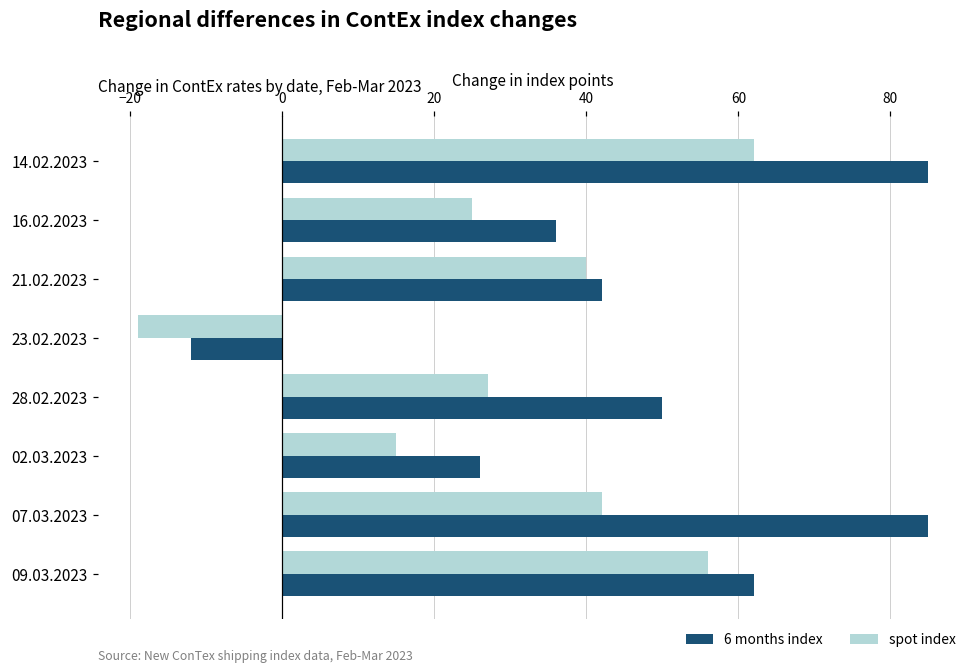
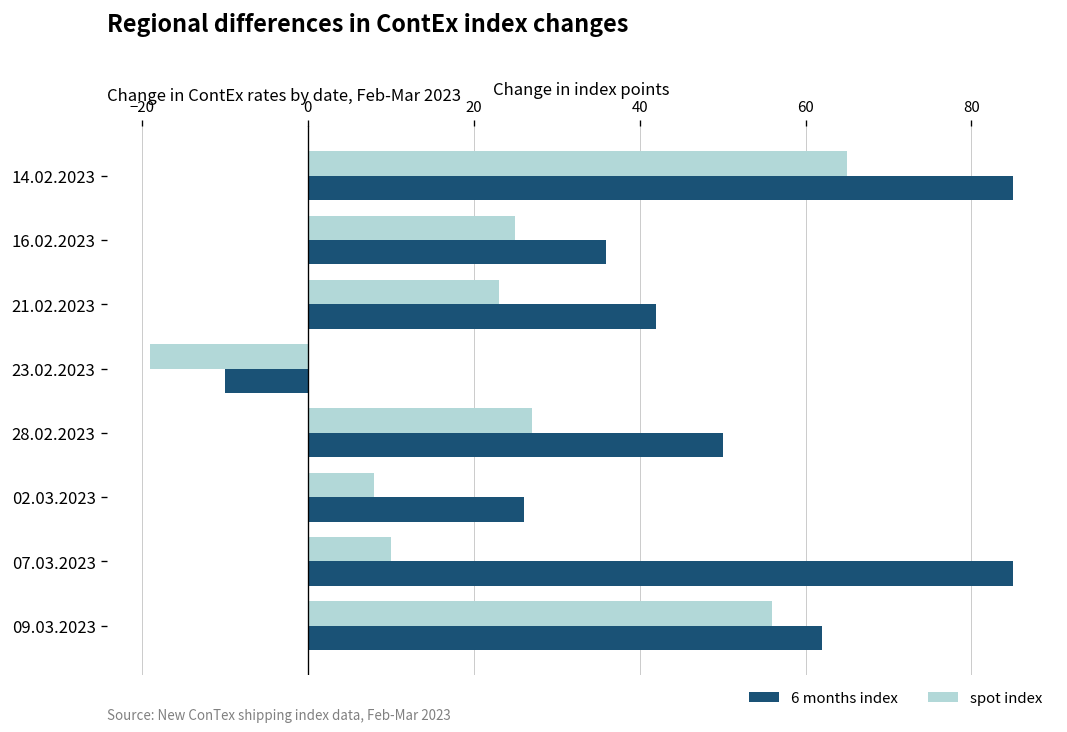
  {
    "6 months index": {
      "14.02.2023": 85,
      "16.02.2023": 36,
      "21.02.2023": 42,
-     "23.02.2023": -12,
+     "23.02.2023": -10,
      "28.02.2023": 50,
      "02.03.2023": 26,
      "07.03.2023": 85,
      "09.03.2023": 62
    },
    "spot index": {
-     "14.02.2023": 62,
+     "14.02.2023": 65,
      "16.02.2023": 25,
-     "21.02.2023": 40,
+     "21.02.2023": 23,
      "23.02.2023": -19,
      "28.02.2023": 27,
-     "02.03.2023": 15,
-     "07.03.2023": 42,
+     "02.03.2023": 8,
+     "07.03.2023": 10,
      "09.03.2023": 56
    }
  }
